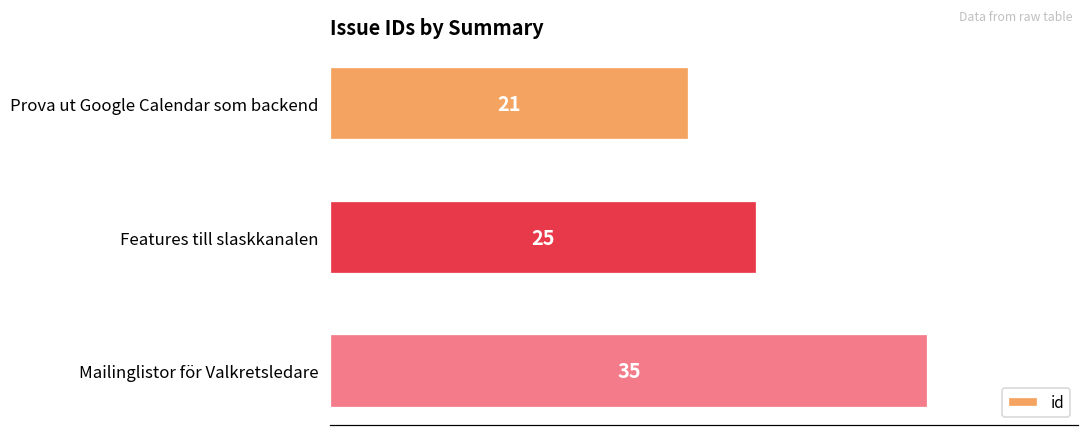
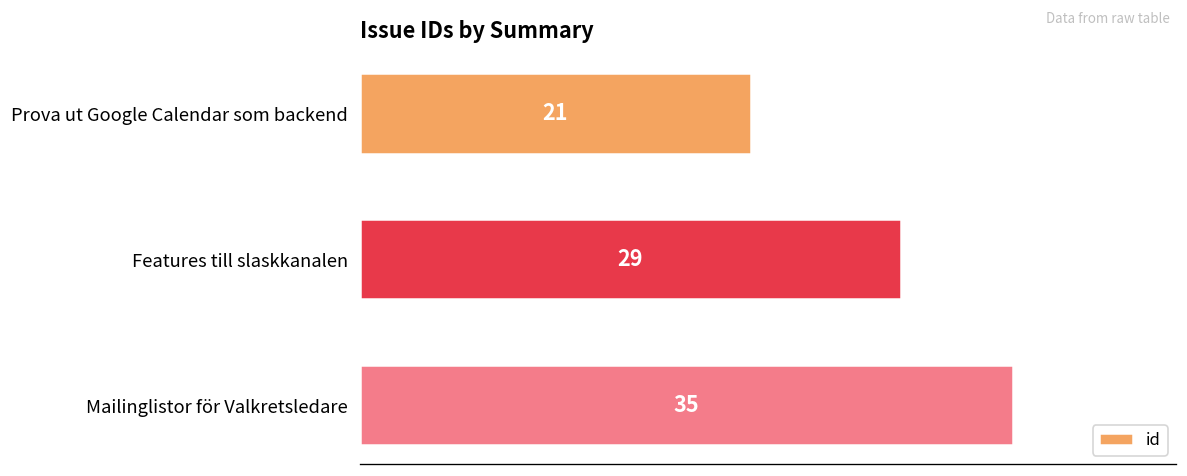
  {
    "Prova ut Google Calendar som backend": 21,
-   "Features till slaskkanalen": 25,
+   "Features till slaskkanalen": 29,
    "Mailinglistor för Valkretsledare": 35
  }
